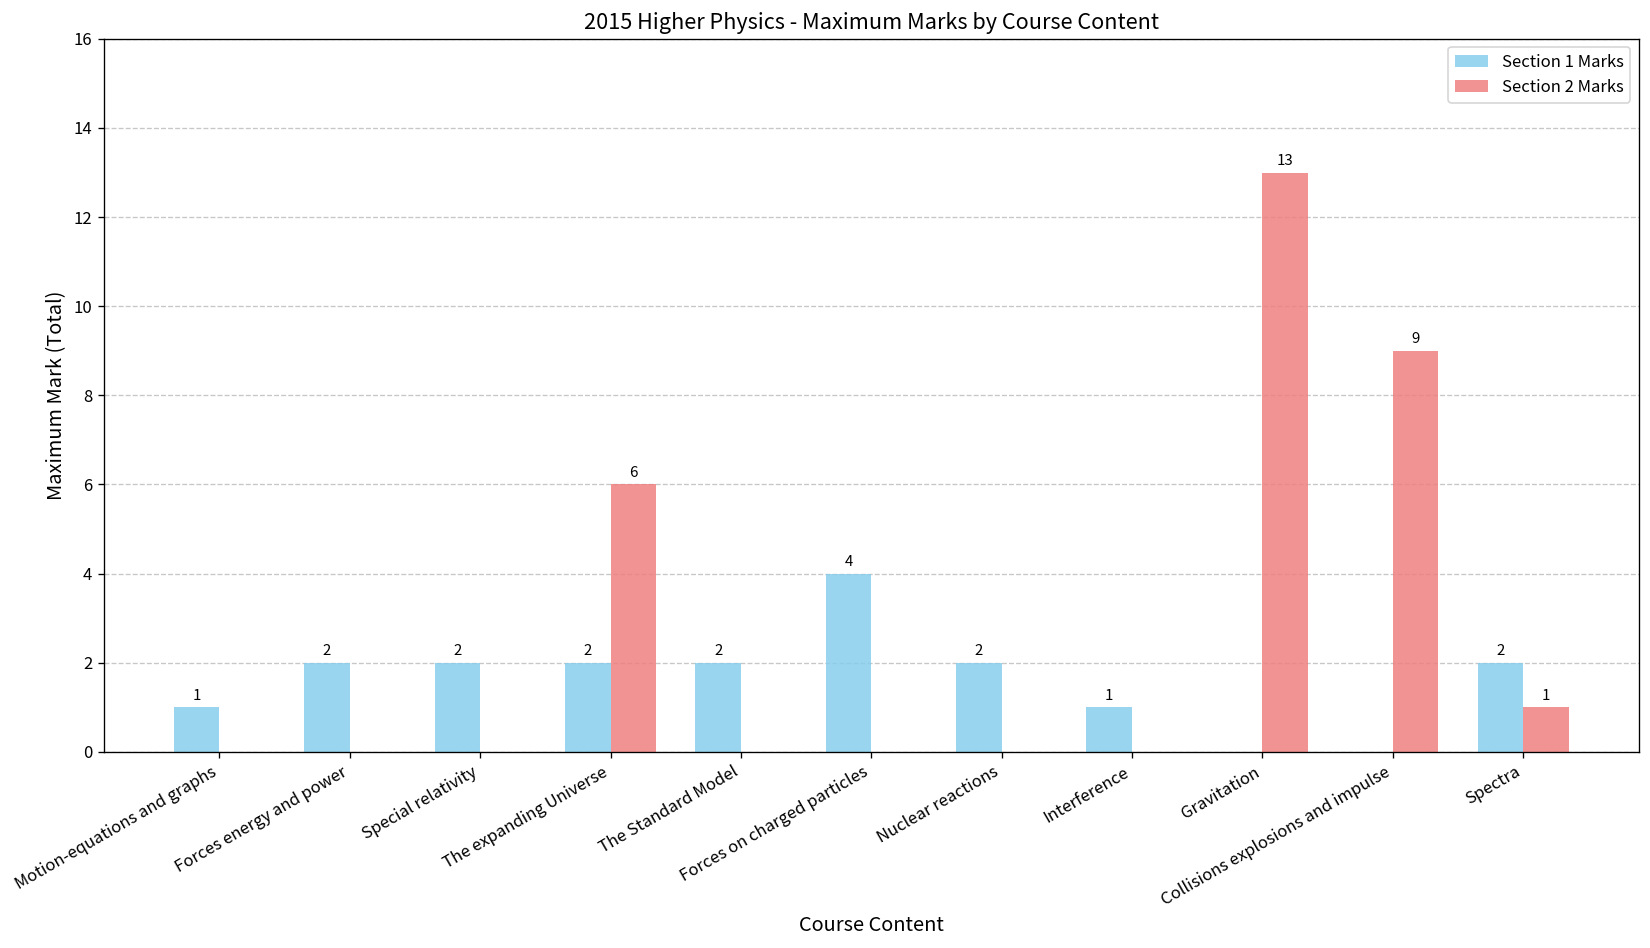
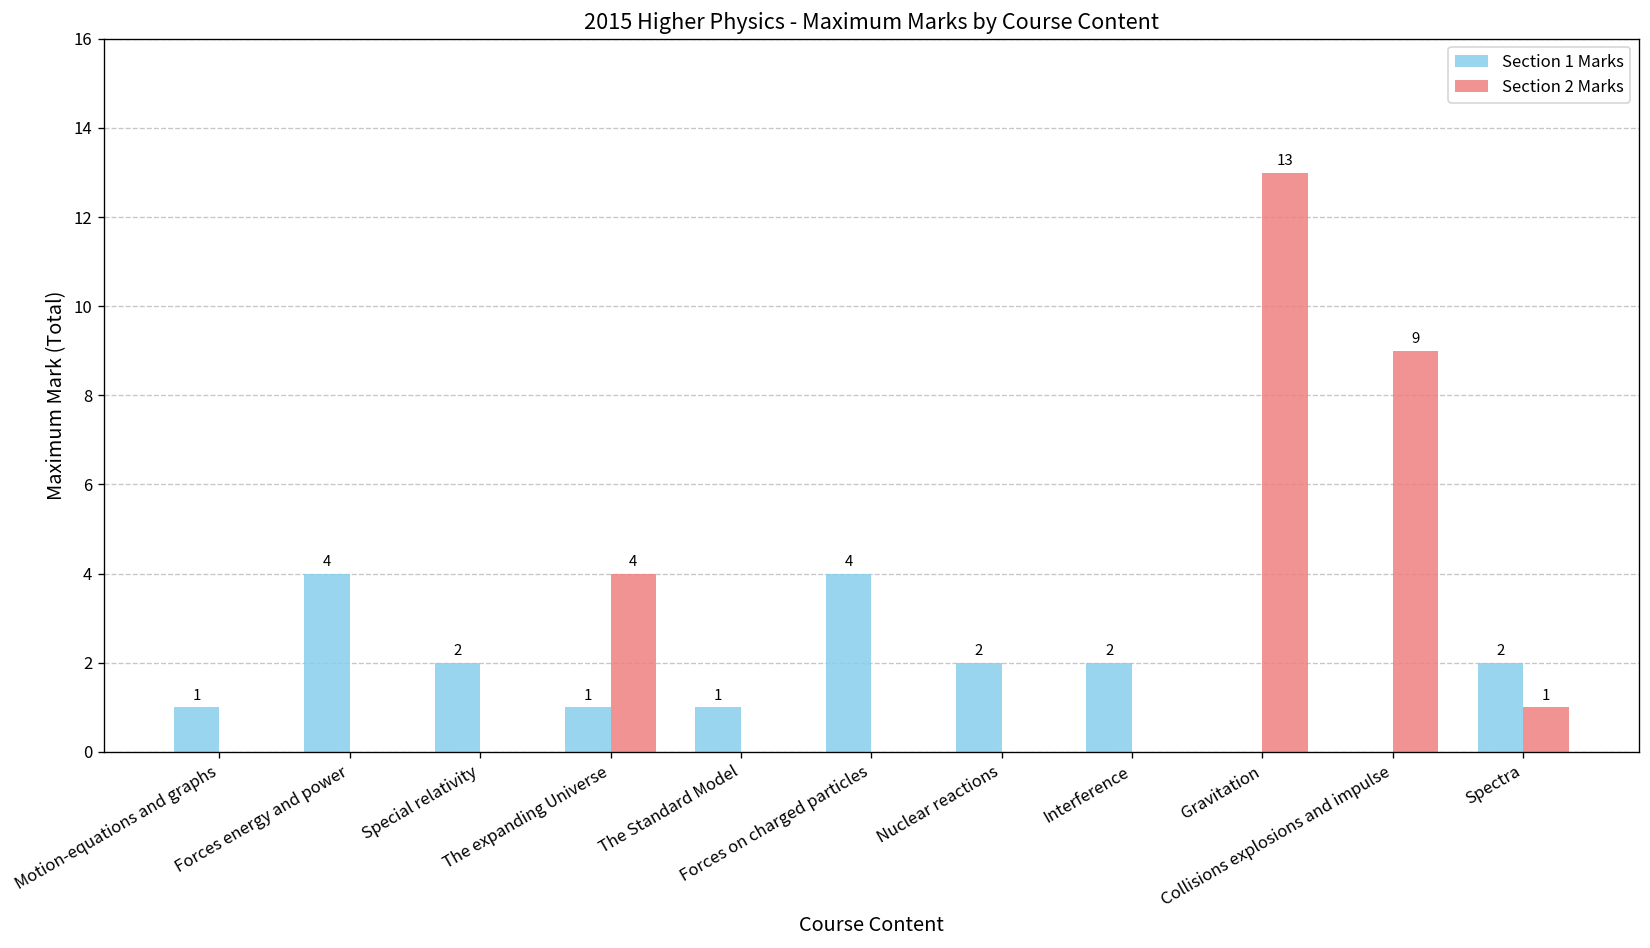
  {
    "Section 1 Marks": {
      "Motion-equations and graphs": 1,
-     "Forces energy and power": 2,
+     "Forces energy and power": 4,
      "Special relativity": 2,
-     "The expanding Universe": 2,
-     "The Standard Model": 2,
+     "The expanding Universe": 1,
+     "The Standard Model": 1,
      "Forces on charged particles": 4,
      "Nuclear reactions": 2,
-     "Interference": 1,
+     "Interference": 2,
      "Spectra": 2
    },
    "Section 2 Marks": {
-     "The expanding Universe": 6,
+     "The expanding Universe": 4,
      "Gravitation": 13,
      "Collisions explosions and impulse": 9,
      "Spectra": 1
    }
  }
